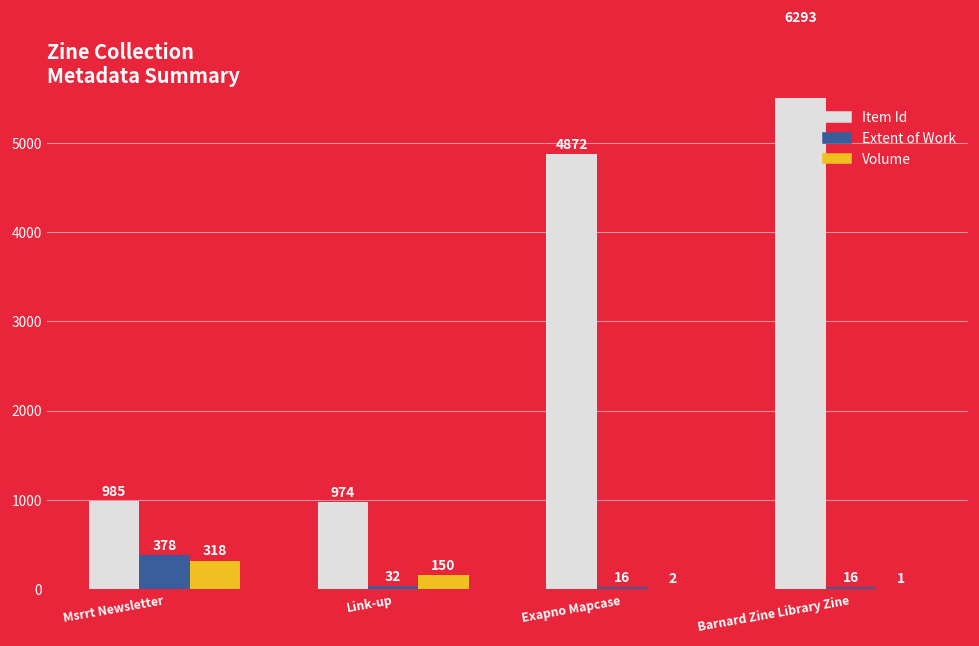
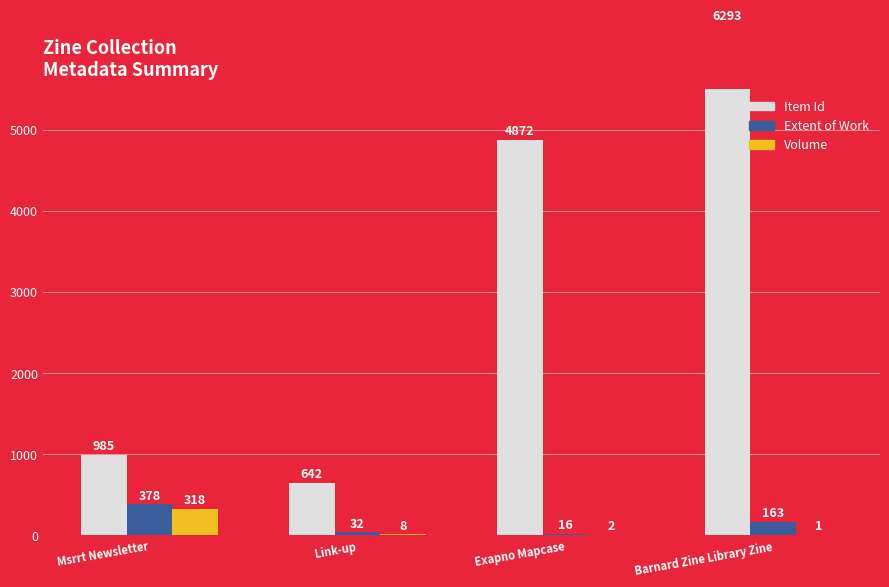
  {
    "Item Id": {
      "Msrrt Newsletter": 985,
-     "Link-up": 974,
+     "Link-up": 642,
      "Exapno Mapcase": 4872
    },
    "Extent of Work": {
      "Msrrt Newsletter": 378,
      "Link-up": 32,
      "Exapno Mapcase": 16,
-     "Barnard Zine Library Zine": 16
+     "Barnard Zine Library Zine": 163
    },
    "Volume": {
      "Msrrt Newsletter": 318,
-     "Link-up": 150,
+     "Link-up": 8,
      "Exapno Mapcase": 2,
      "Barnard Zine Library Zine": 1
    }
  }
